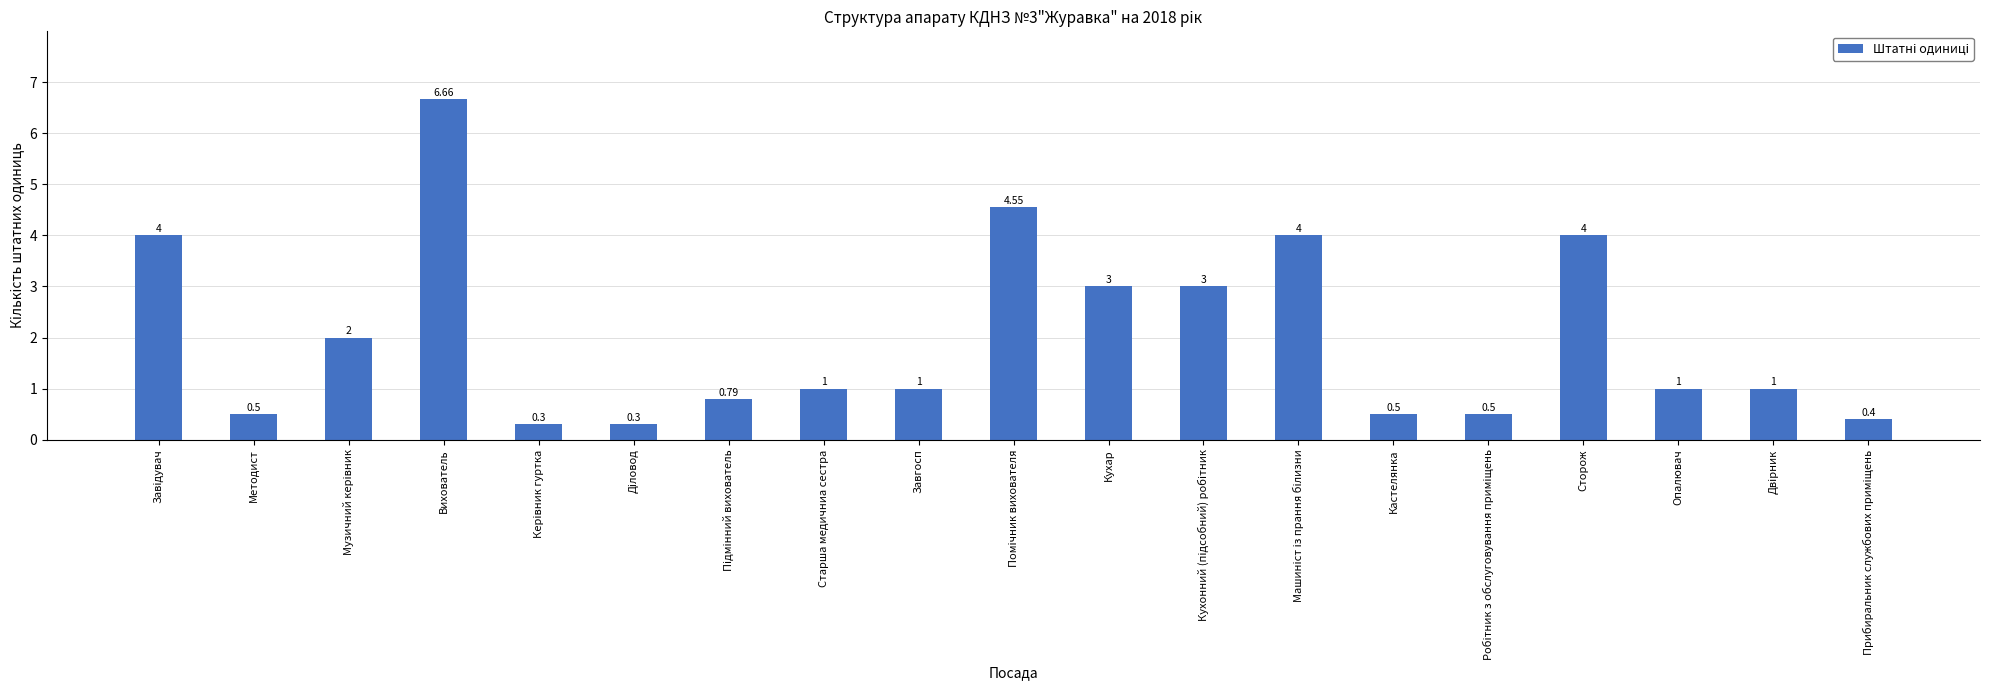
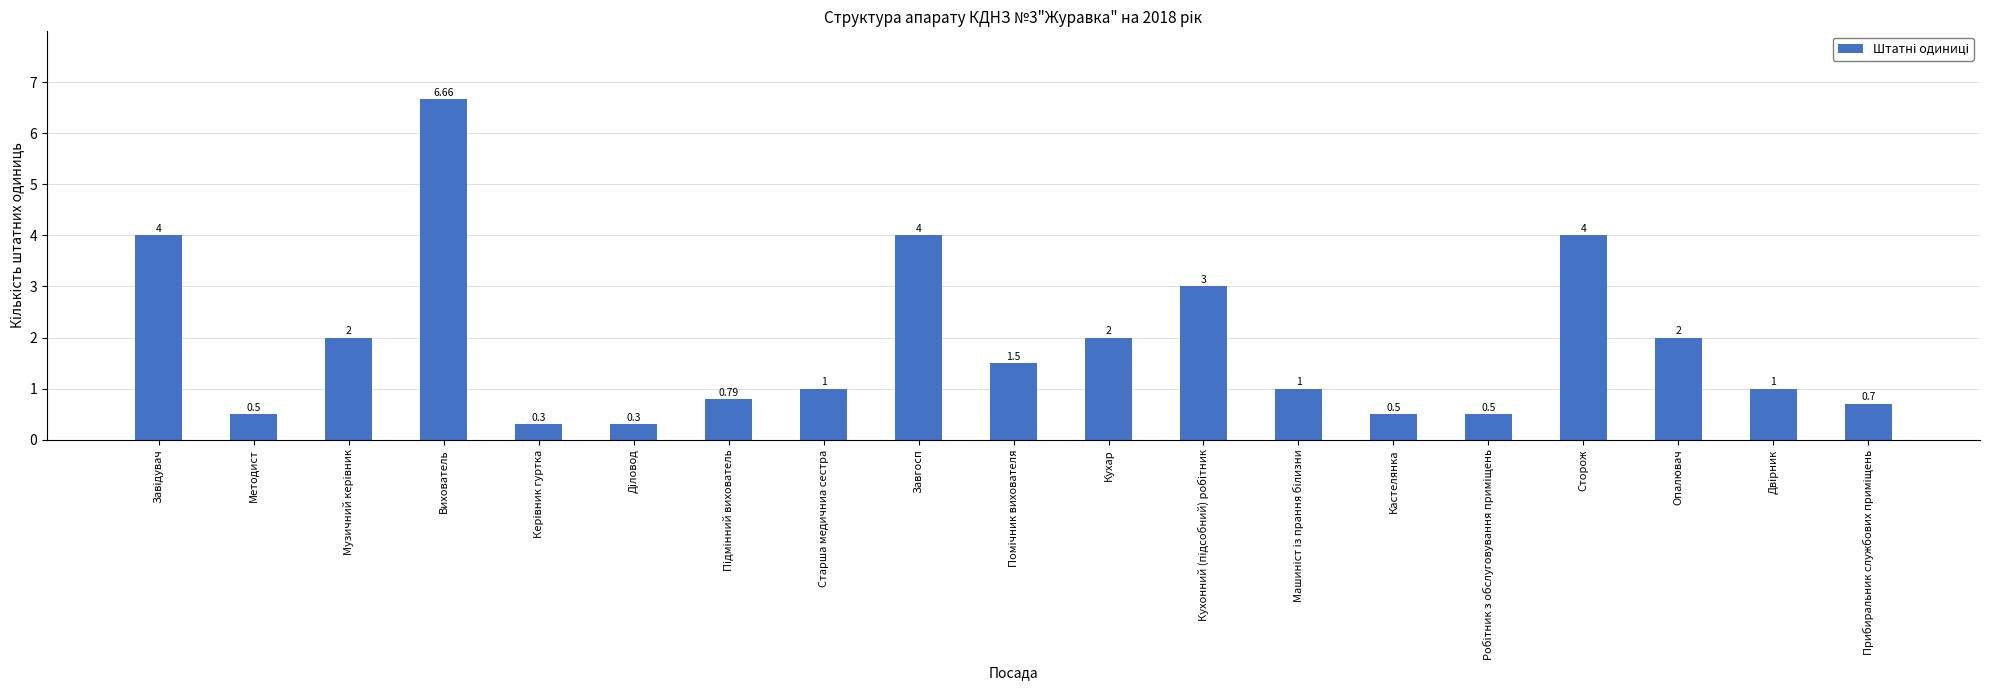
  {
    "Завідувач": 4,
    "Методист": 0.5,
    "Музичний керівник": 2,
    "Вихователь": 6.66,
    "Керівник гуртка": 0.3,
    "Діловод": 0.3,
    "Підмінний вихователь": 0.79,
    "Старша медичниа сестра": 1,
-   "Завгосп": 1,
-   "Помічник вихователя": 4.55,
-   "Кухар": 3,
+   "Завгосп": 4,
+   "Помічник вихователя": 1.5,
+   "Кухар": 2,
    "Кухонний (підсобний) робітник": 3,
-   "Машиніст із прання білизни": 4,
+   "Машиніст із прання білизни": 1,
    "Кастелянка": 0.5,
    "Робітник з обслуговування приміщень": 0.5,
    "Сторож": 4,
-   "Опалювач": 1,
+   "Опалювач": 2,
    "Двірник": 1,
-   "Прибиральник службових приміщень": 0.4
+   "Прибиральник службових приміщень": 0.7
  }
